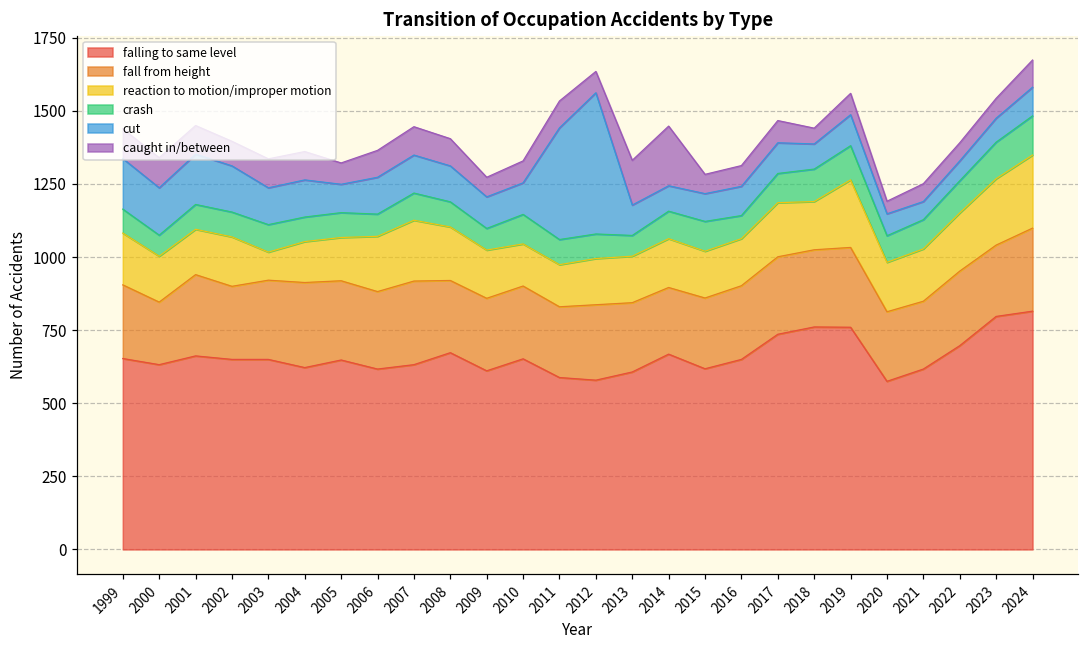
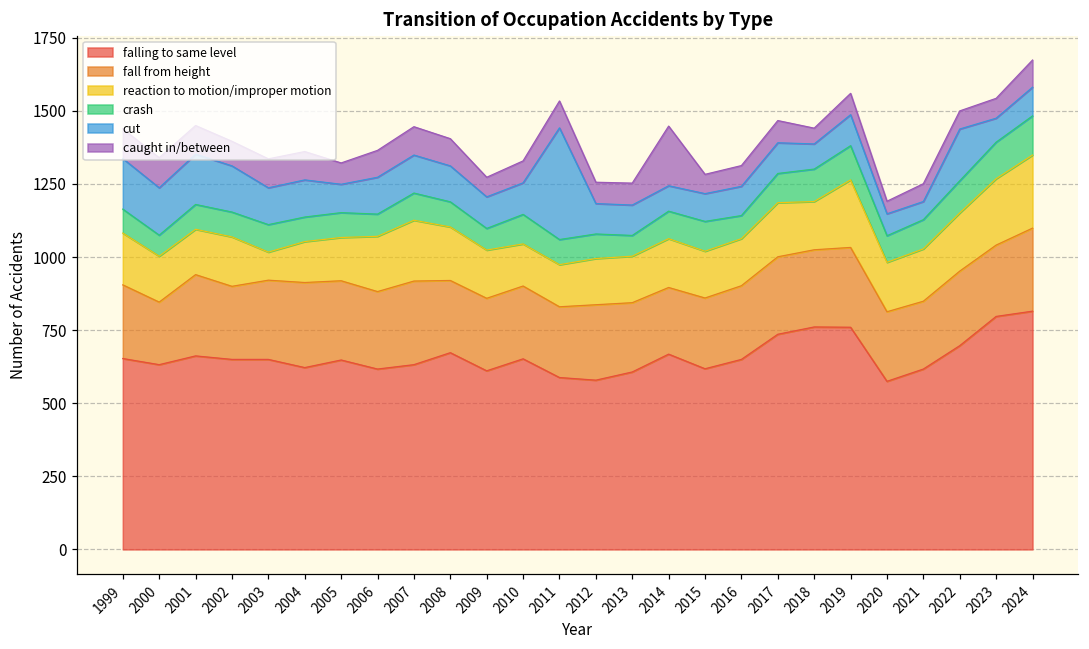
  {
    "reaction to motion/improper motion": {
      "1999": 180,
      "2000": 160,
      "2001": 160,
      "2002": 170,
      "2003": 100,
      "2004": 140,
      "2005": 150,
      "2006": 190,
      "2007": 210,
      "2008": 180,
      "2009": 170,
      "2010": 140,
      "2011": 140,
      "2012": 160,
      "2013": 160,
      "2014": 170,
      "2015": 160,
      "2016": 160,
      "2017": 190,
      "2018": 170,
      "2019": 230,
      "2020": 170,
      "2021": 180,
      "2022": 200,
      "2023": 230,
      "2024": 250
    },
    "crash": {
      "1999": 80,
      "2000": 70,
      "2001": 90,
      "2002": 90,
      "2003": 90,
      "2004": 80,
      "2005": 90,
      "2006": 80,
      "2007": 90,
      "2008": 90,
      "2009": 70,
      "2010": 100,
      "2011": 90,
      "2012": 80,
      "2013": 70,
      "2014": 90,
      "2015": 100,
      "2016": 80,
      "2017": 100,
      "2018": 110,
      "2019": 120,
      "2020": 90,
      "2021": 100,
      "2022": 110,
      "2023": 130,
      "2024": 130
    },
    "cut": {
      "1999": 170,
      "2000": 160,
      "2001": 170,
      "2002": 160,
      "2003": 130,
      "2004": 130,
      "2005": 100,
      "2006": 130,
      "2007": 130,
      "2008": 120,
      "2009": 110,
      "2010": 110,
      "2011": 380,
-     "2012": 480,
+     "2012": 100,
      "2013": 100,
      "2014": 90,
      "2015": 100,
      "2016": 100,
      "2017": 110,
      "2018": 90,
      "2019": 110,
      "2020": 80,
      "2021": 60,
-     "2022": 70,
+     "2022": 180,
      "2023": 80,
      "2024": 100
    },
    "caught in/between": {
      "2000": 100,
      "2003": 100,
      "2004": 100,
      "2005": 70,
      "2006": 90,
      "2007": 100,
      "2008": 90,
      "2009": 70,
      "2010": 80,
      "2011": 90,
      "2012": 70,
-     "2013": 150,
+     "2013": 80,
      "2014": 200,
      "2015": 70,
      "2016": 70,
      "2017": 80,
      "2018": 50,
      "2019": 70,
      "2020": 40,
      "2021": 60,
      "2022": 60,
      "2023": 70,
      "2024": 90
    }
  }
